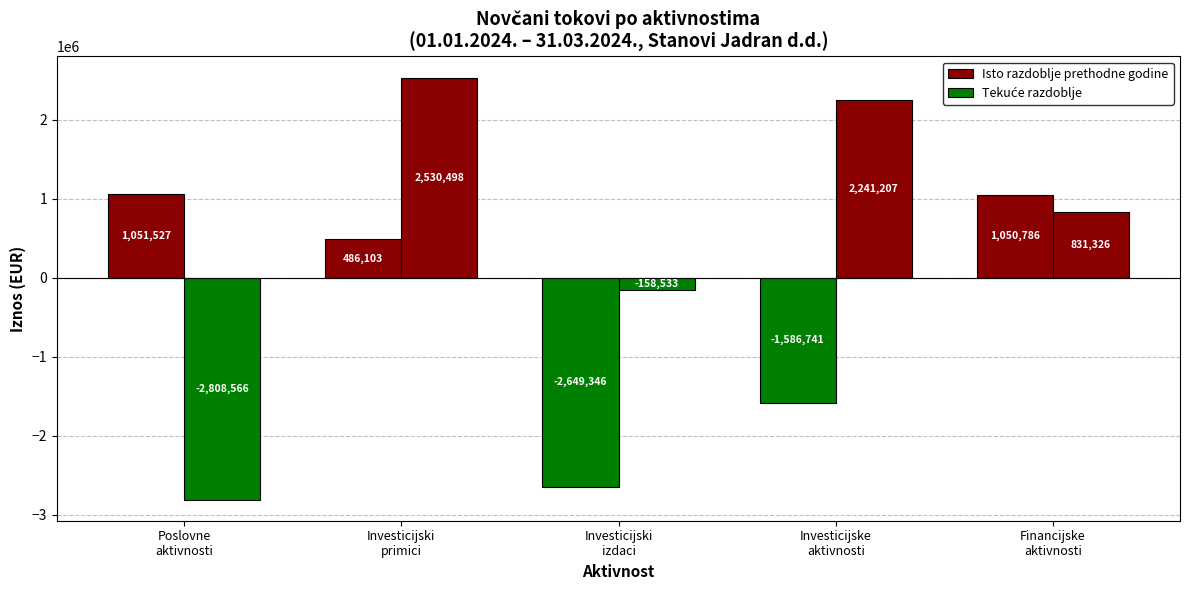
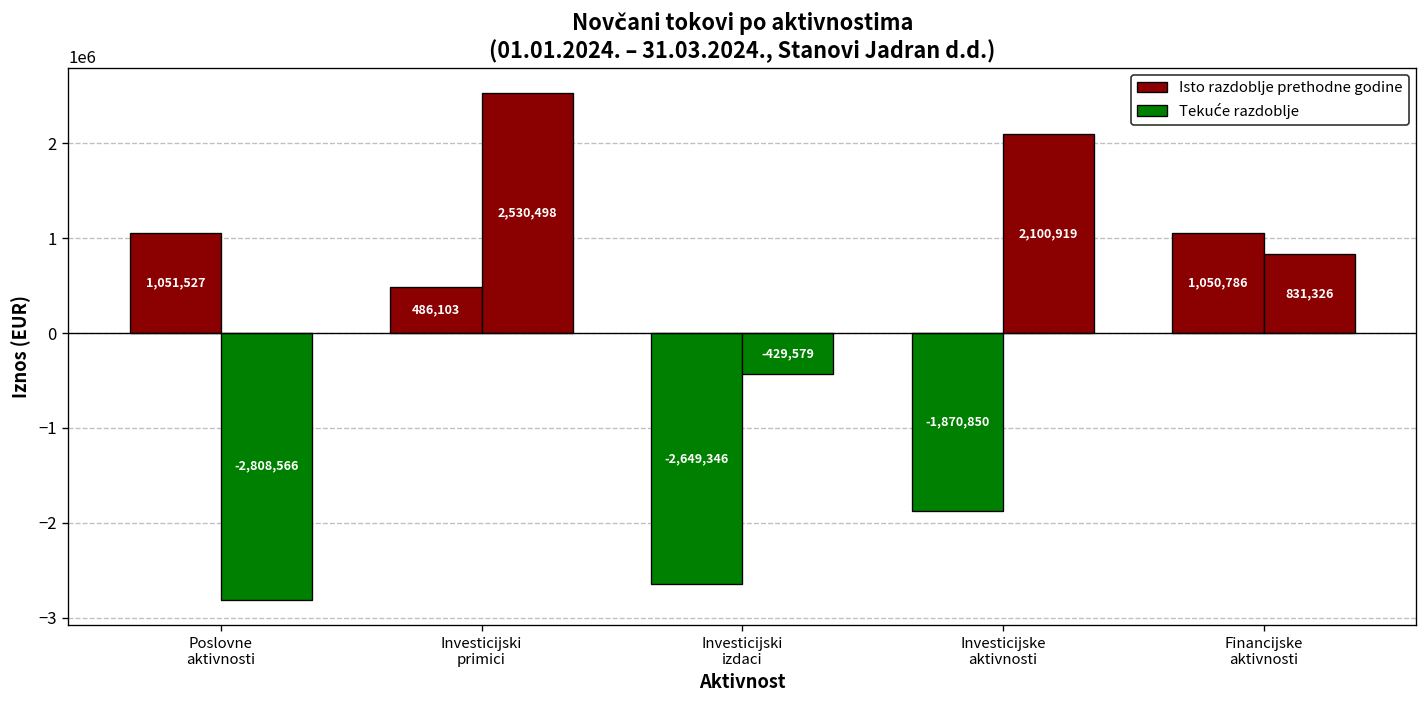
  {
    "Isto razdoblje prethodne godine": {
      "Poslovne aktivnosti": "1,051,527",
      "Investicijski primici": "486,103",
      "Investicijski izdaci": "-2,649,346",
-     "Investicijske aktivnosti": "-1,586,741",
+     "Investicijske aktivnosti": "-1,870,850",
      "Financijske aktivnosti": "1,050,786"
    },
    "Tekuće razdoblje": {
      "Poslovne aktivnosti": "-2,808,566",
      "Investicijski primici": "2,530,498",
-     "Investicijski izdaci": "-158,533",
-     "Investicijske aktivnosti": "2,241,207",
+     "Investicijski izdaci": "-429,579",
+     "Investicijske aktivnosti": "2,100,919",
      "Financijske aktivnosti": "831,326"
    }
  }
